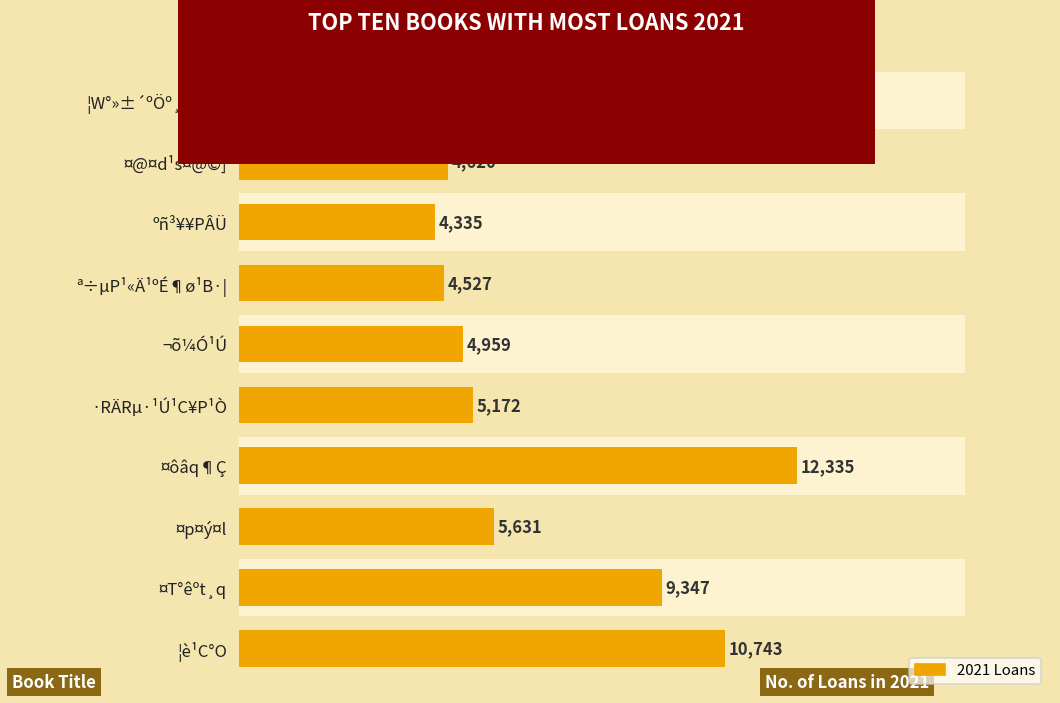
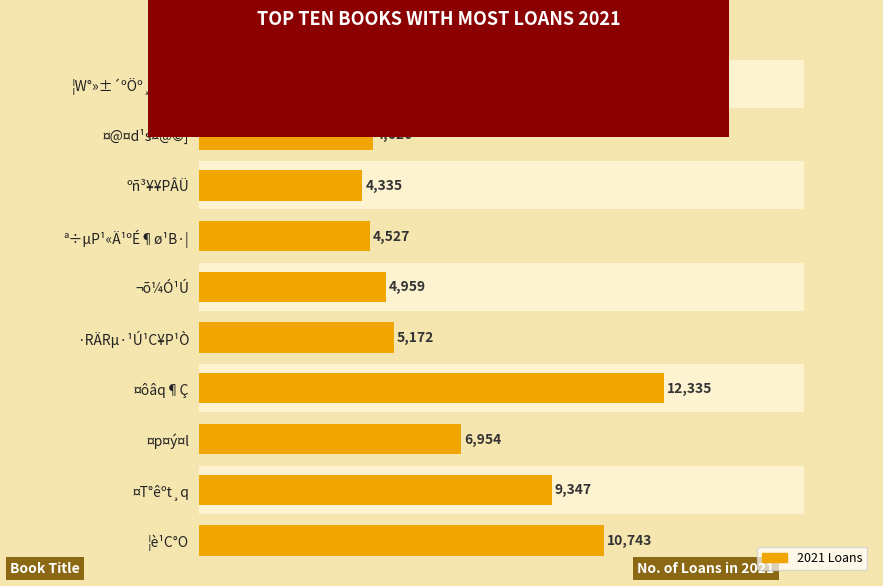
  {
    "2021 Loans": {
-     "¤p¤ý¤l": "5,631"
+     "¤p¤ý¤l": "6,954"
    }
  }
